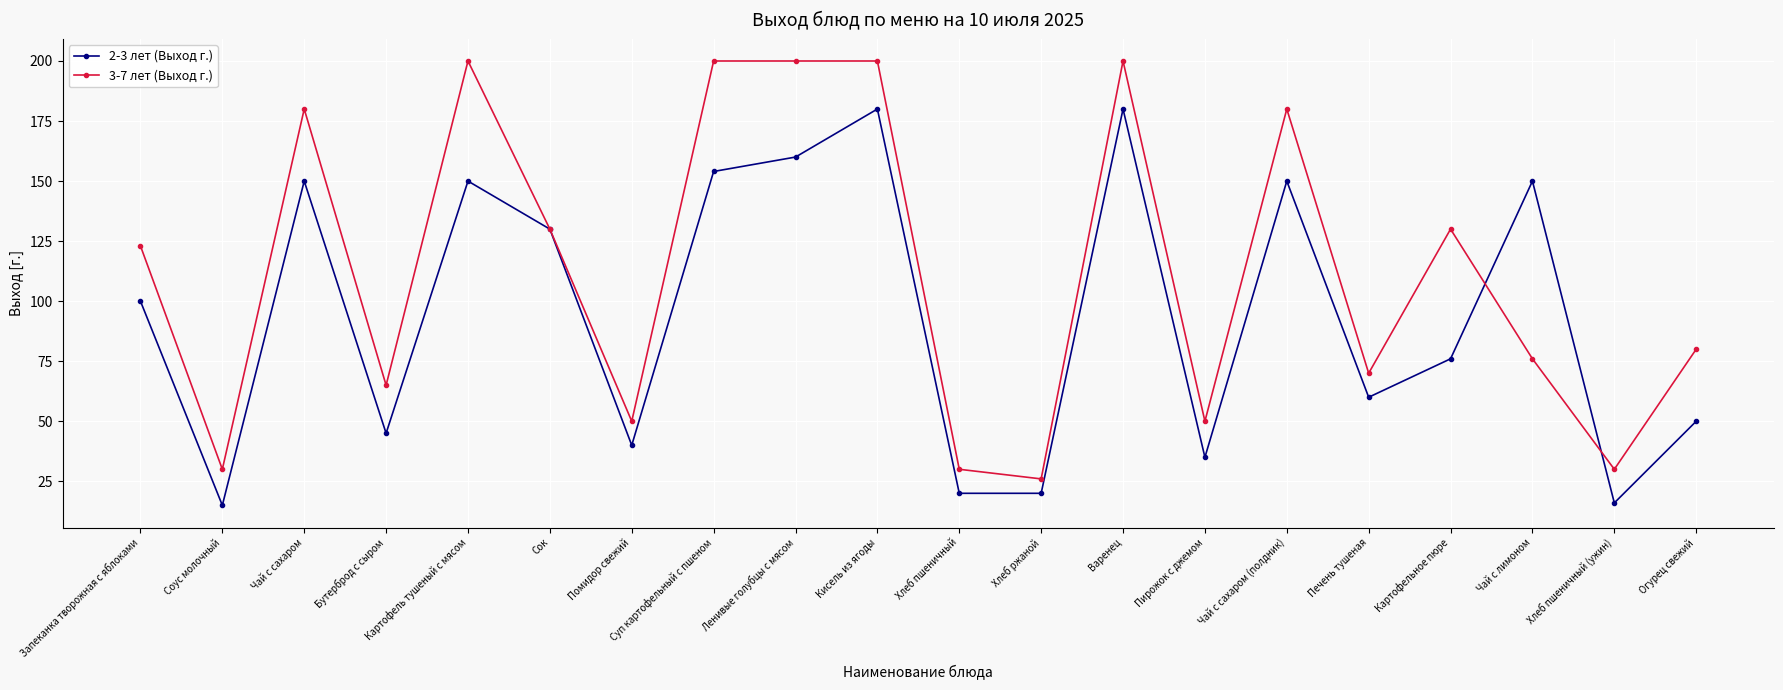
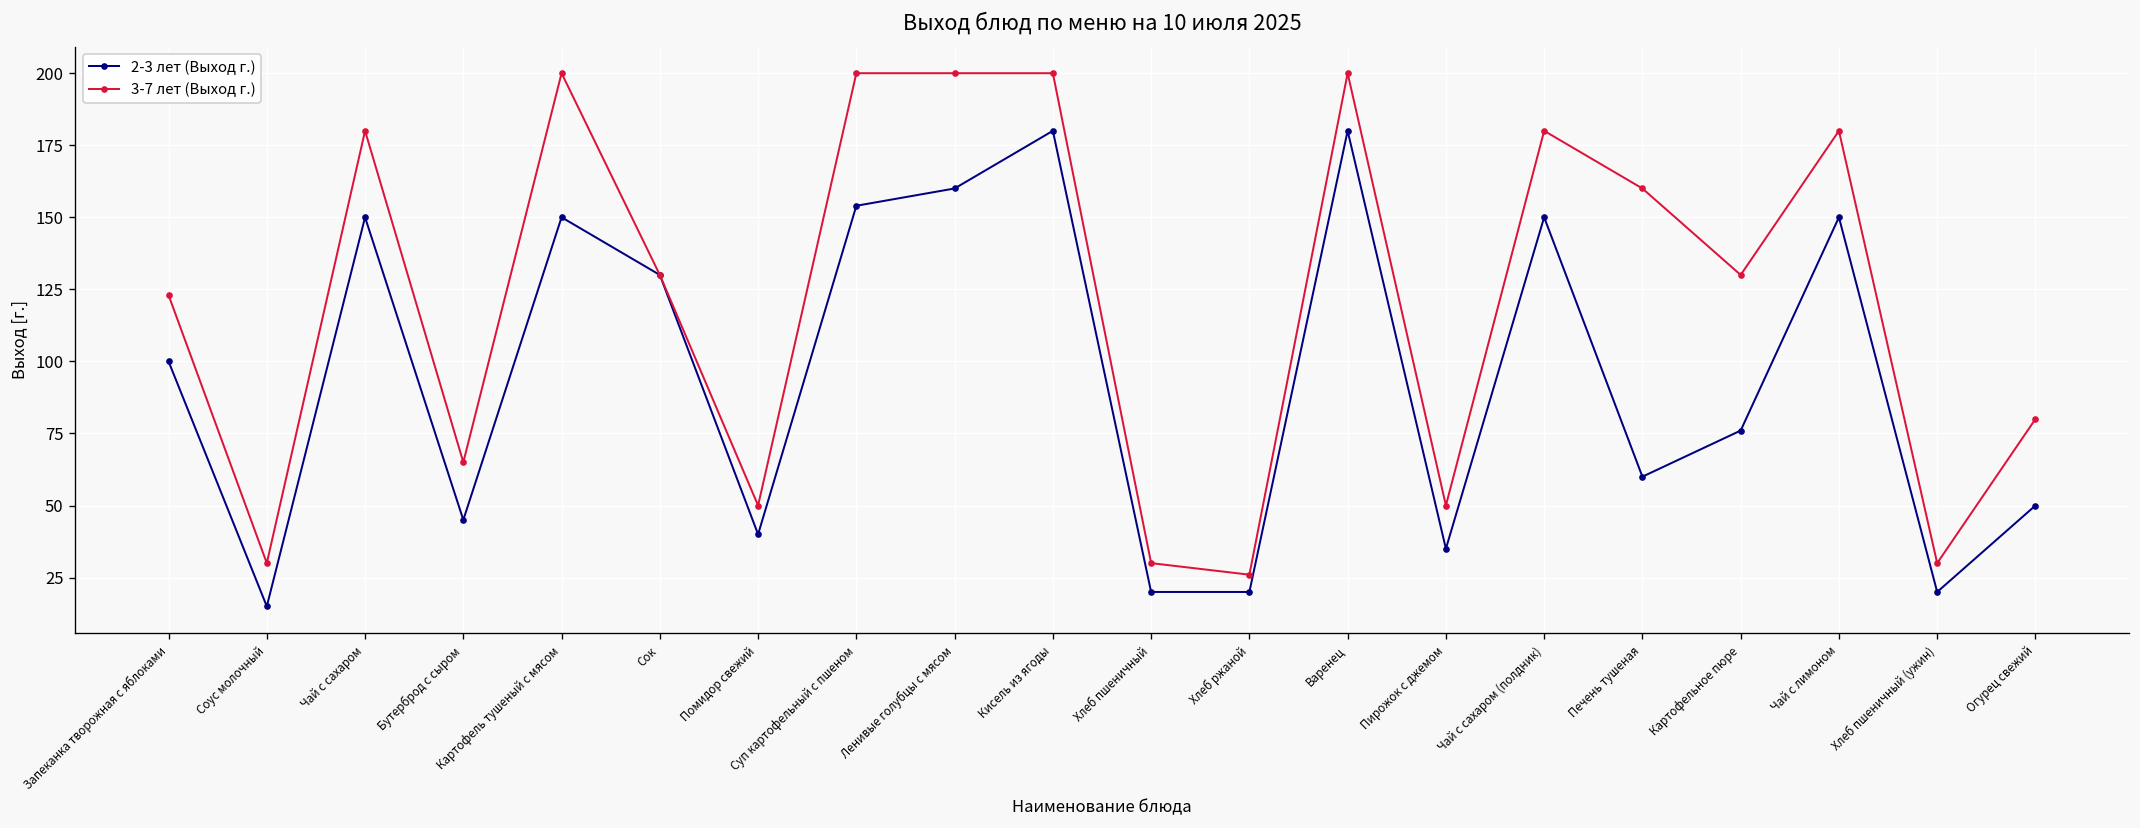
  {
    "2-3 лет (Выход г.)": {
      "Запеканка творожная с яблоками": 100,
      "Соус молочный": 15,
      "Чай с сахаром": 150,
      "Бутерброд с сыром": 45,
      "Картофель тушеный с мясом": 150,
      "Помидор свежий": 40,
      "Суп картофельный с пшеном": 154,
      "Ленивые голубцы с мясом": 160,
      "Кисель из ягоды": 180,
      "Хлеб пшеничный": 20,
      "Хлеб ржаной": 20,
      "Варенец": 180,
      "Пирожок с джемом": 35,
      "Чай с сахаром (полдник)": 150,
      "Печень тушеная": 60,
      "Картофельное пюре": 76,
      "Чай с лимоном": 150,
-     "Хлеб пшеничный (ужин)": 16,
+     "Хлеб пшеничный (ужин)": 20,
      "Огурец свежий": 50
    },
    "3-7 лет (Выход г.)": {
      "Запеканка творожная с яблоками": 123,
      "Соус молочный": 30,
      "Чай с сахаром": 180,
      "Бутерброд с сыром": 65,
      "Картофель тушеный с мясом": 200,
      "Помидор свежий": 50,
      "Суп картофельный с пшеном": 200,
      "Ленивые голубцы с мясом": 200,
      "Кисель из ягоды": 200,
      "Хлеб пшеничный": 30,
      "Хлеб ржаной": 26,
      "Варенец": 200,
      "Пирожок с джемом": 50,
      "Чай с сахаром (полдник)": 180,
-     "Печень тушеная": 70,
+     "Печень тушеная": 160,
      "Картофельное пюре": 130,
-     "Чай с лимоном": 76,
+     "Чай с лимоном": 180,
      "Хлеб пшеничный (ужин)": 30,
      "Огурец свежий": 80
    }
  }
